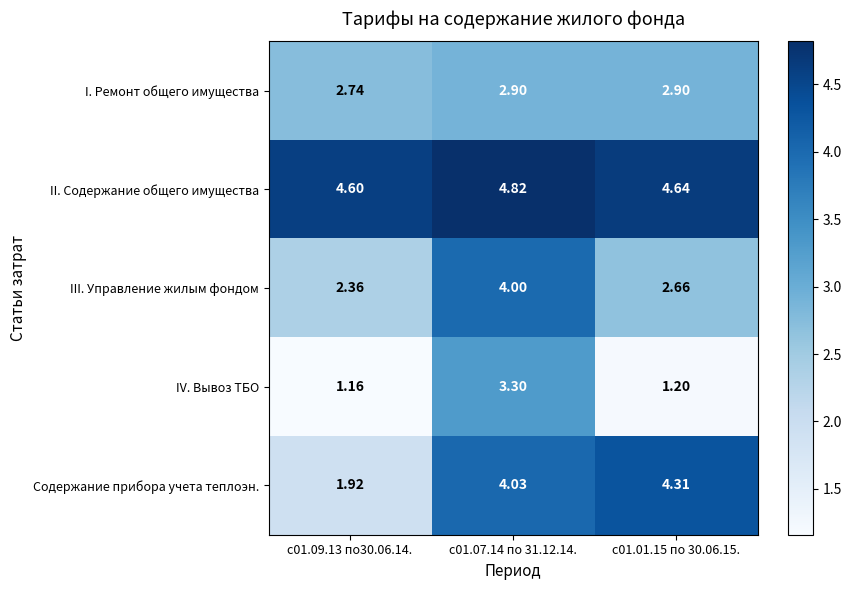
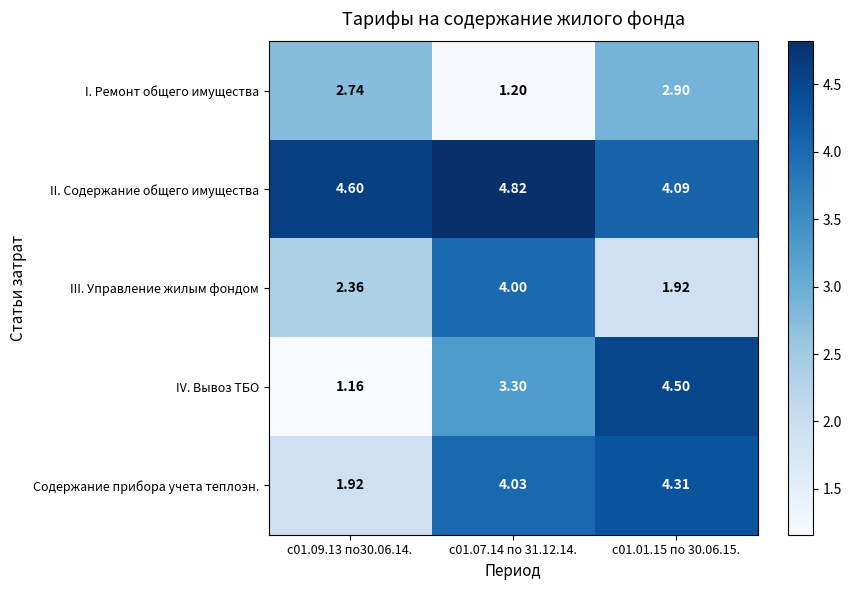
  {
    "I. Ремонт общего имущества": {
      "с01.09.13 по30.06.14.": 2.74,
-     "с01.07.14 по 31.12.14.": 2.90,
+     "с01.07.14 по 31.12.14.": 1.20,
      "с01.01.15 по 30.06.15.": 2.90
    },
    "II. Содержание общего имущества": {
      "с01.09.13 по30.06.14.": 4.60,
      "с01.07.14 по 31.12.14.": 4.82,
-     "с01.01.15 по 30.06.15.": 4.64
+     "с01.01.15 по 30.06.15.": 4.09
    },
    "III. Управление жилым фондом": {
      "с01.09.13 по30.06.14.": 2.36,
      "с01.07.14 по 31.12.14.": 4.00,
-     "с01.01.15 по 30.06.15.": 2.66
+     "с01.01.15 по 30.06.15.": 1.92
    },
    "IV. Вывоз ТБО": {
      "с01.09.13 по30.06.14.": 1.16,
      "с01.07.14 по 31.12.14.": 3.30,
-     "с01.01.15 по 30.06.15.": 1.20
+     "с01.01.15 по 30.06.15.": 4.50
    },
    "Содержание прибора учета теплоэн.": {
      "с01.09.13 по30.06.14.": 1.92,
      "с01.07.14 по 31.12.14.": 4.03,
      "с01.01.15 по 30.06.15.": 4.31
    }
  }
